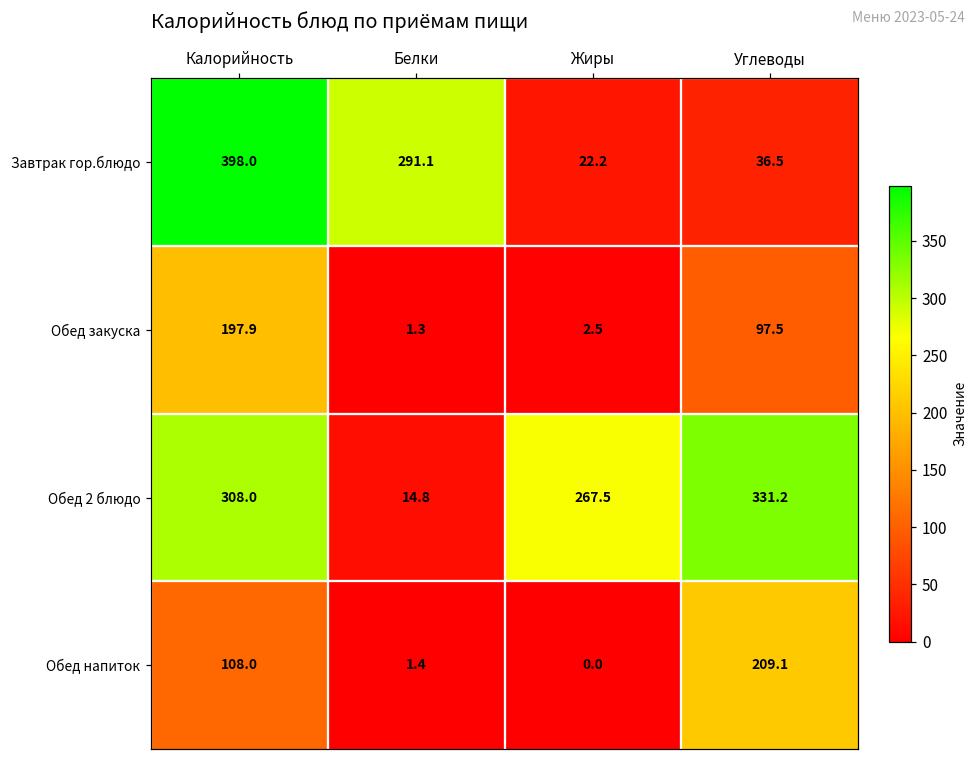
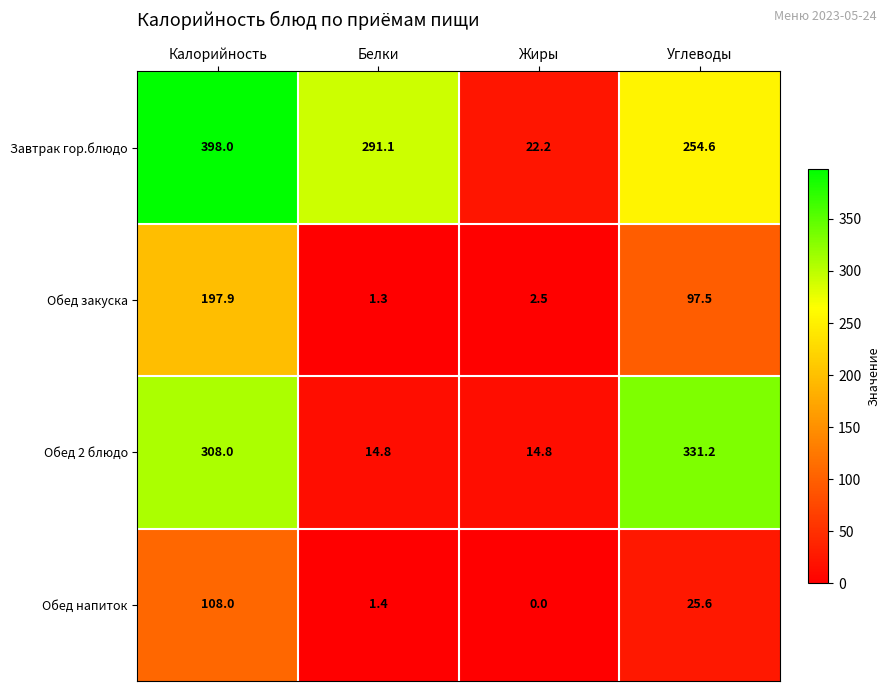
  {
    "Завтрак гор.блюдо": {
      "Калорийность": 398.0,
      "Белки": 291.1,
      "Жиры": 22.2,
-     "Углеводы": 36.5
+     "Углеводы": 254.6
    },
    "Обед закуска": {
      "Калорийность": 197.9,
      "Белки": 1.3,
      "Жиры": 2.5,
      "Углеводы": 97.5
    },
    "Обед 2 блюдо": {
      "Калорийность": 308.0,
      "Белки": 14.8,
-     "Жиры": 267.5,
+     "Жиры": 14.8,
      "Углеводы": 331.2
    },
    "Обед напиток": {
      "Калорийность": 108.0,
      "Белки": 1.4,
      "Жиры": 0.0,
-     "Углеводы": 209.1
+     "Углеводы": 25.6
    }
  }
